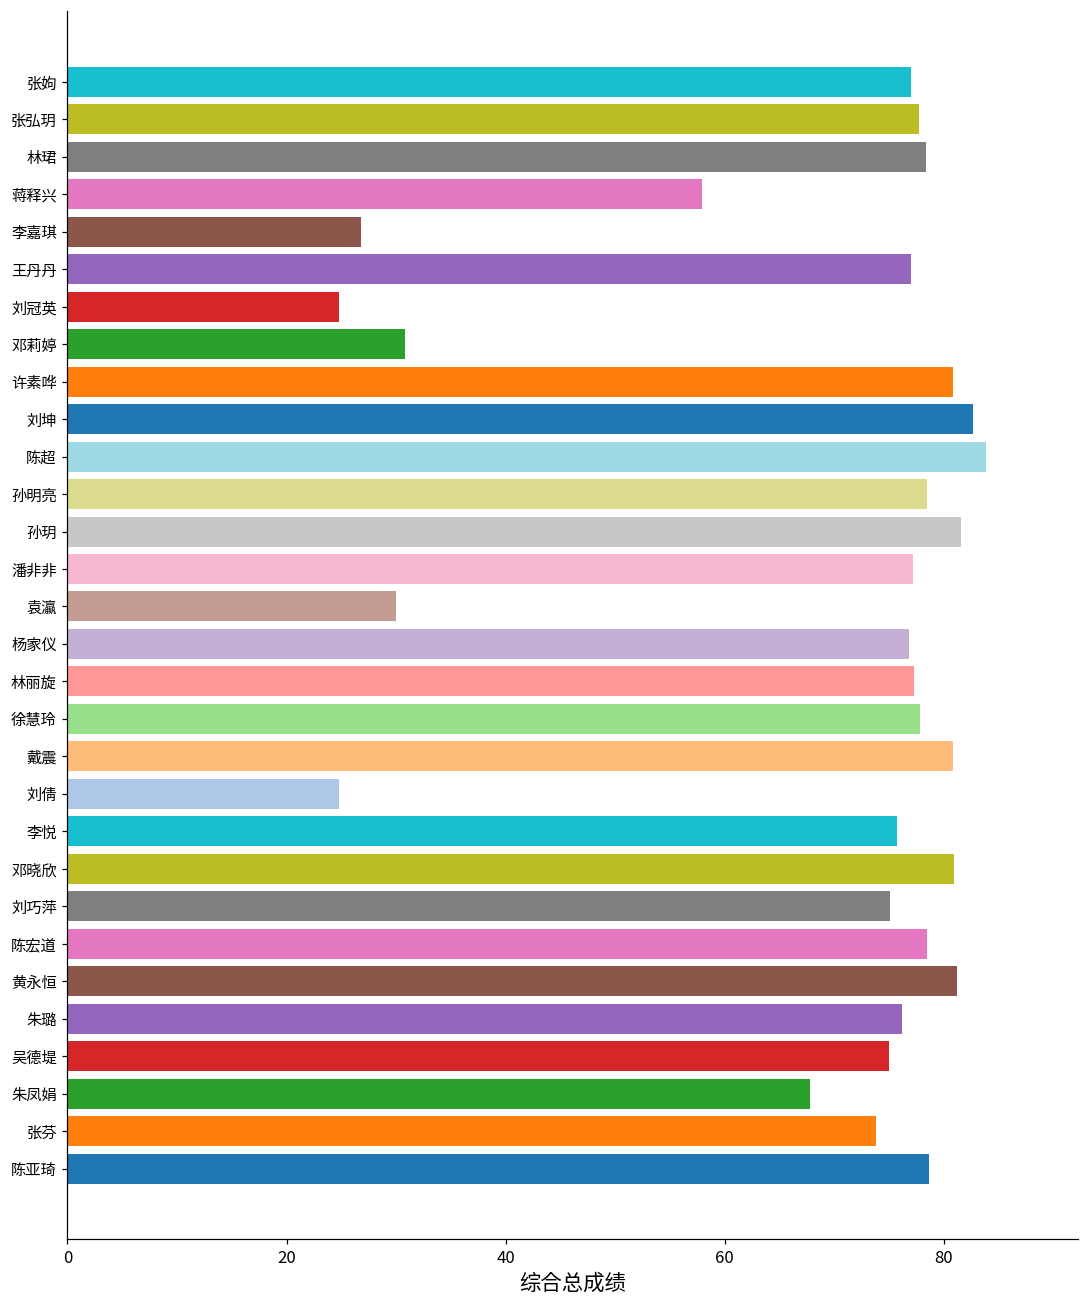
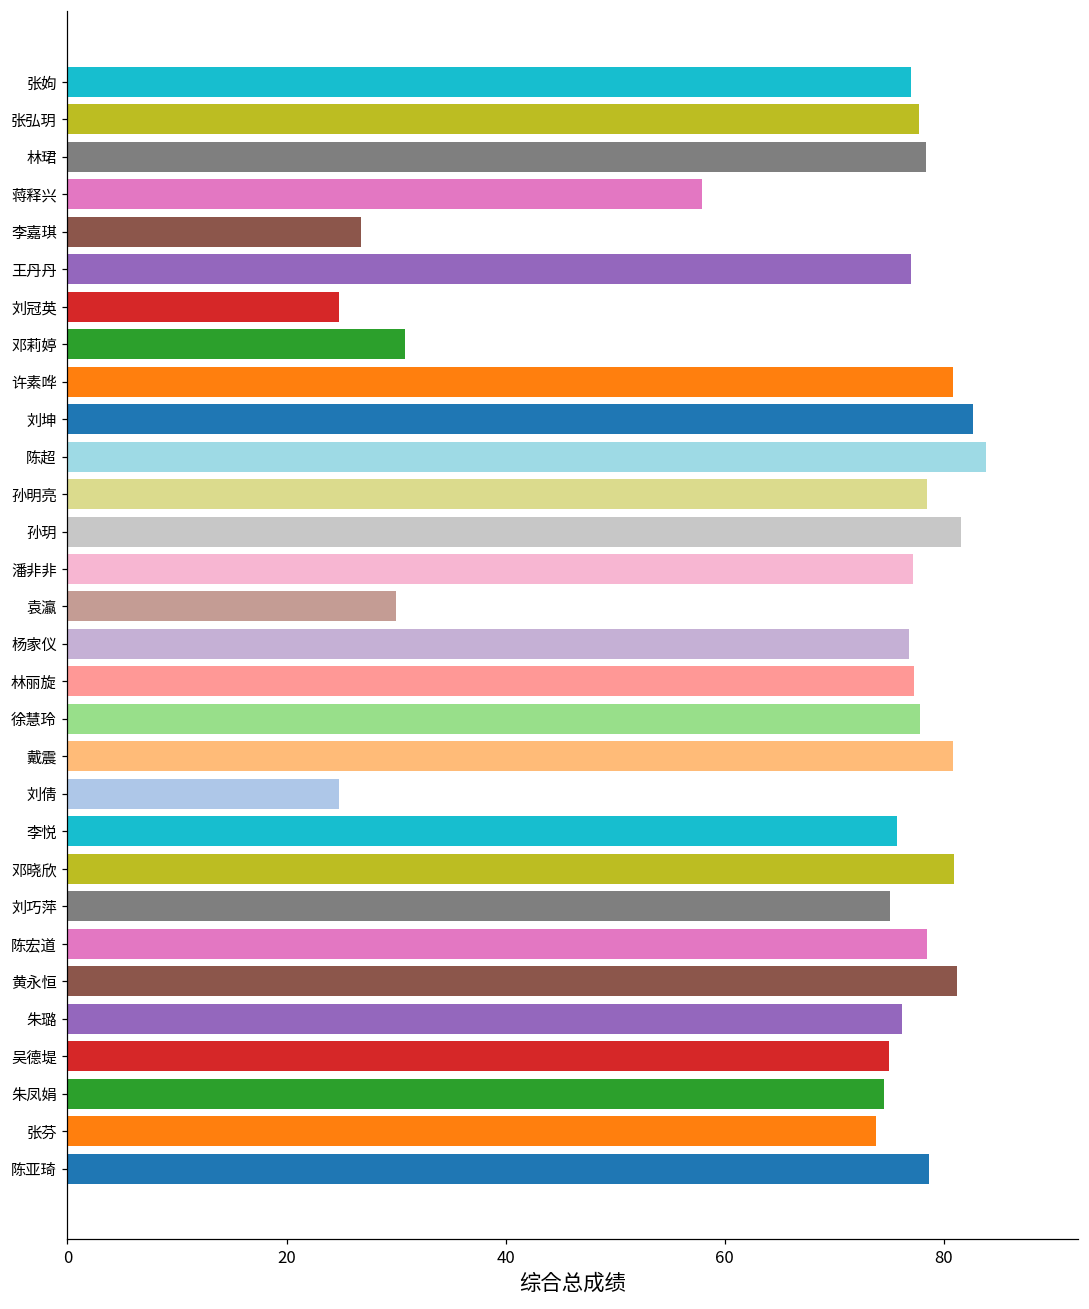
  {
    "张姁": 77,
    "张弘玥": 78,
    "林珺": 78,
    "蒋释兴": 58,
    "李嘉琪": 27,
    "王丹丹": 77,
    "刘冠英": 25,
    "邓莉婷": 31,
    "许素哗": 81,
    "刘坤": 83,
    "陈超": 84,
    "孙明亮": 79,
    "孙玥": 82,
    "潘非非": 77,
    "袁瀛": 30,
    "杨家仪": 77,
    "林丽旋": 77,
    "徐慧玲": 78,
    "戴震": 81,
    "刘倩": 25,
    "李悦": 76,
    "邓晓欣": 81,
    "刘巧萍": 75,
    "陈宏道": 78,
    "黄永恒": 81,
    "朱璐": 76,
    "吴德堤": 75,
-   "朱凤娟": 68,
+   "朱凤娟": 75,
    "张芬": 74,
    "陈亚琦": 79
  }
